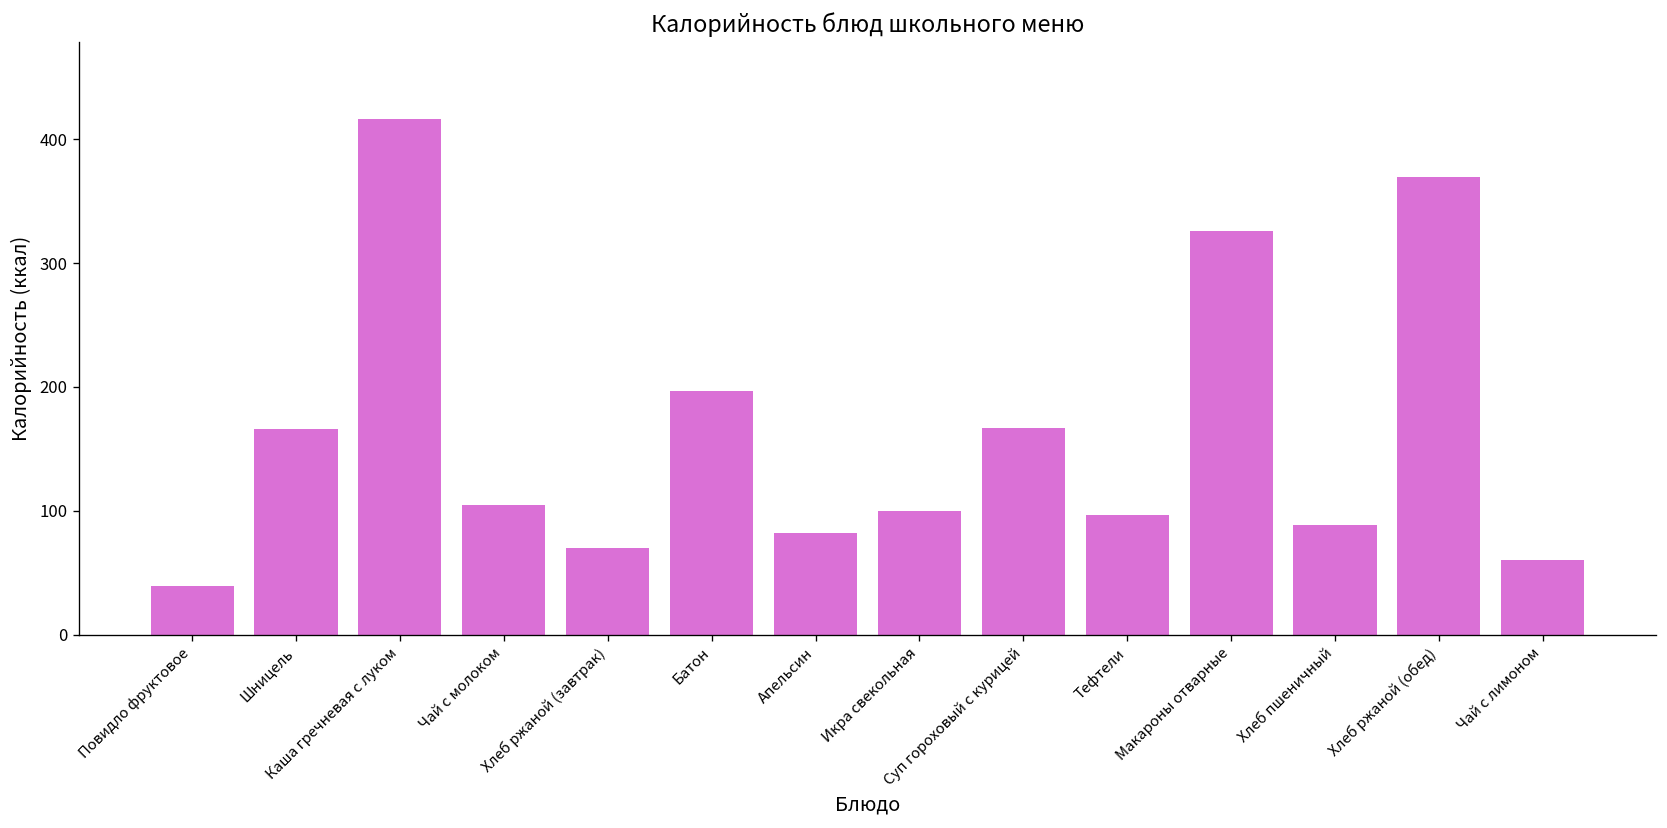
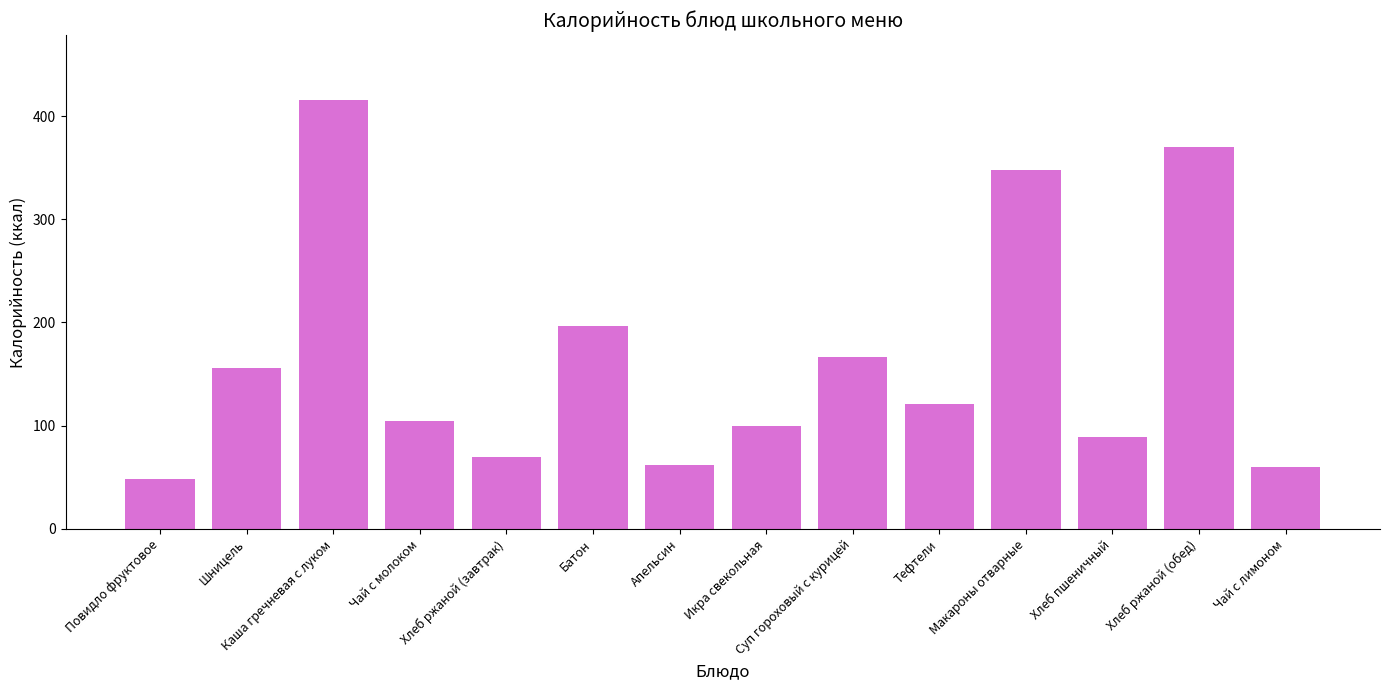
  {
-   "Повидло фруктовое": 39,
-   "Шницель": 166,
+   "Повидло фруктовое": 48,
+   "Шницель": 156,
    "Каша гречневая с луком": 416,
    "Чай с молоком": 105,
    "Хлеб ржаной (завтрак)": 70,
    "Батон": 197,
-   "Апельсин": 82,
+   "Апельсин": 62,
    "Икра свекольная": 100,
    "Суп гороховый с курицей": 167,
-   "Тефтели": 97,
-   "Макароны отварные": 326,
+   "Тефтели": 121,
+   "Макароны отварные": 348,
    "Хлеб пшеничный": 89,
    "Хлеб ржаной (обед)": 370,
    "Чай с лимоном": 60
  }
